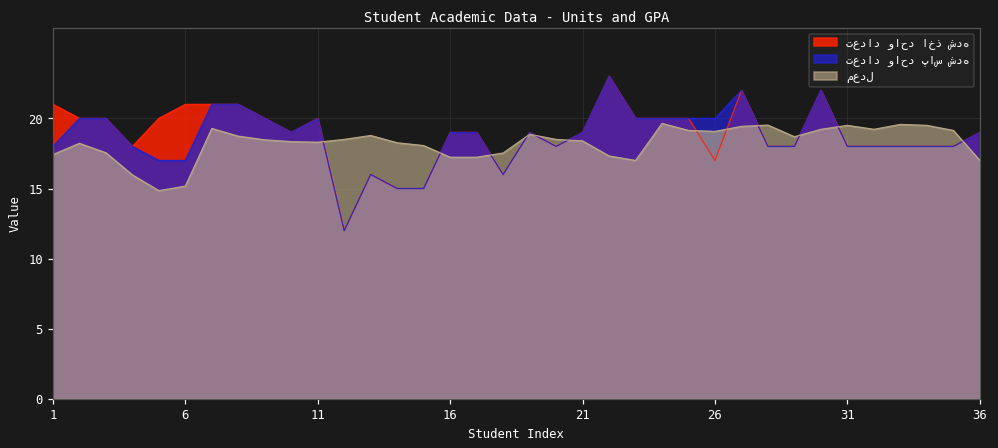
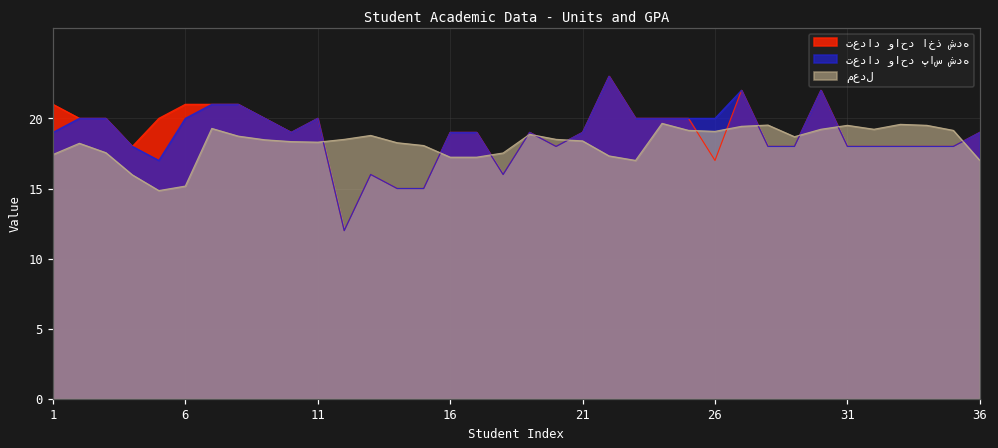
  {
    "تعداد واحد اخذ شده": {
      "1": 21,
      "6": 21,
      "26": 17
    },
    "تعداد واحد پاس شده": {
-     "1": 18,
-     "6": 17,
+     "1": 19,
+     "6": 20,
      "26": 20
    },
    "معدل": {
      "1": 17.4,
      "6": 15,
      "11": 18.3,
      "16": 17.2,
      "21": 18.4,
      "26": 19,
      "31": 19.5,
      "36": 17
    }
  }
